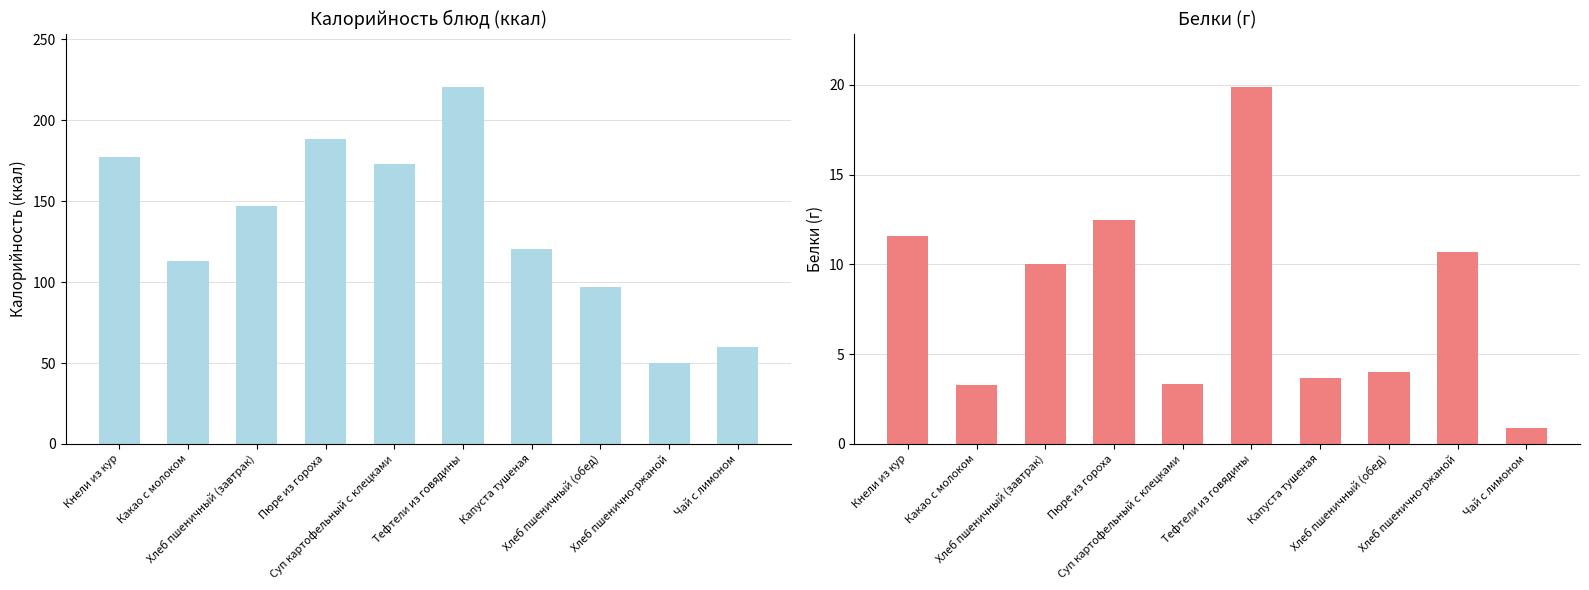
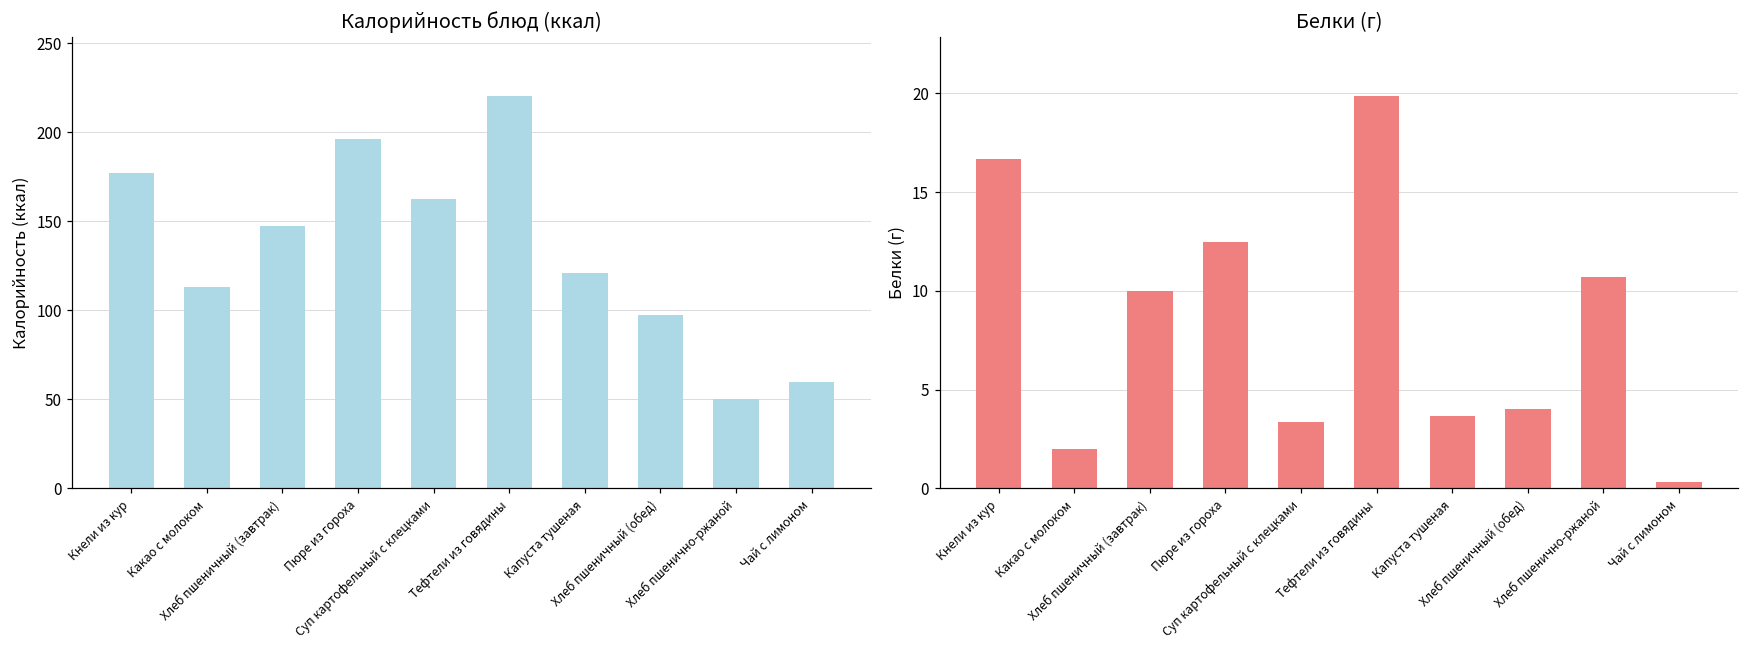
  {
    "Калорийность блюд (ккал)": {
      "Кнели из кур": 177,
      "Какао с молоком": 113,
      "Хлеб пшеничный (завтрак)": 147,
-     "Пюре из гороха": 189,
-     "Суп картофельный с клецками": 173,
+     "Пюре из гороха": 196,
+     "Суп картофельный с клецками": 162,
      "Тефтели из говядины": 220,
      "Капуста тушеная": 121,
      "Хлеб пшеничный (обед)": 97,
      "Хлеб пшенично-ржаной": 50,
      "Чай с лимоном": 60
    },
    "Белки (г)": {
-     "Кнели из кур": 11.6,
-     "Какао с молоком": 3.3,
+     "Кнели из кур": 16.7,
+     "Какао с молоком": 2.0,
      "Хлеб пшеничный (завтрак)": 10.0,
      "Пюре из гороха": 12.5,
      "Суп картофельный с клецками": 3.3,
      "Тефтели из говядины": 19.9,
      "Капуста тушеная": 3.7,
      "Хлеб пшеничный (обед)": 4.0,
      "Хлеб пшенично-ржаной": 10.7,
-     "Чай с лимоном": 0.9
+     "Чай с лимоном": 0.3
    }
  }
